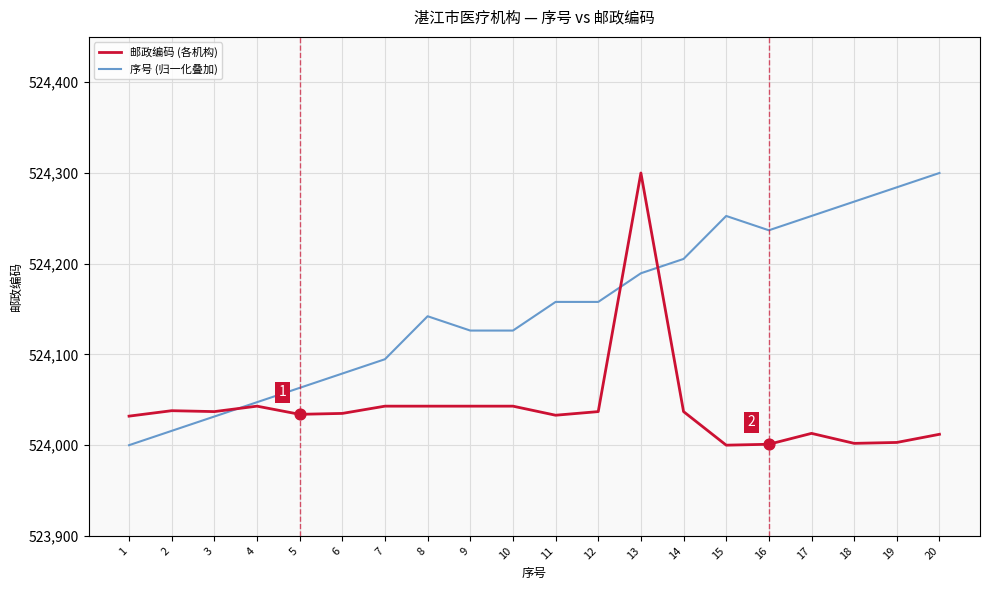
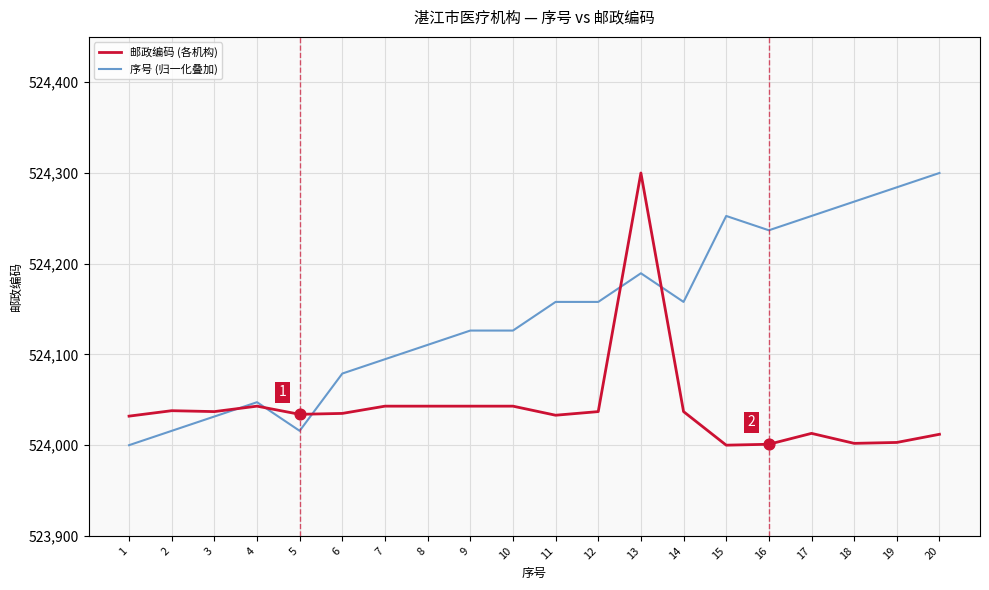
  {
    "序号 (归一化叠加)": {
      "1": "524,000",
      "2": "524,020",
      "3": "524,030",
      "4": "524,050",
-     "5": "524,060",
+     "5": "524,020",
      "6": "524,080",
      "7": "524,090",
-     "8": "524,140",
+     "8": "524,110",
      "9": "524,130",
      "10": "524,130",
      "11": "524,160",
      "12": "524,160",
      "13": "524,190",
-     "14": "524,210",
+     "14": "524,160",
      "15": "524,250",
      "16": "524,240",
      "17": "524,250",
      "18": "524,270",
      "19": "524,280",
      "20": "524,300"
    }
  }
